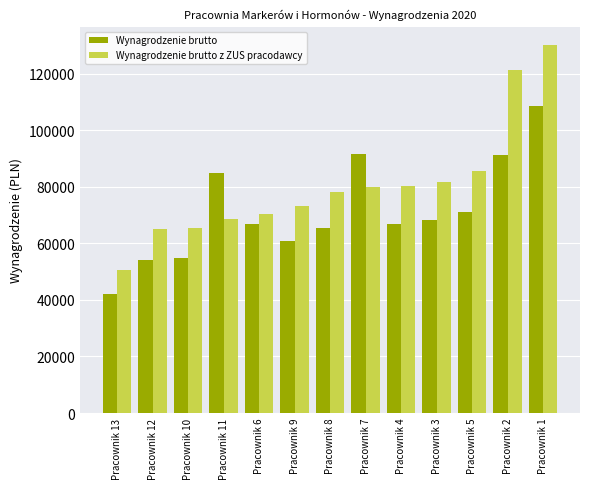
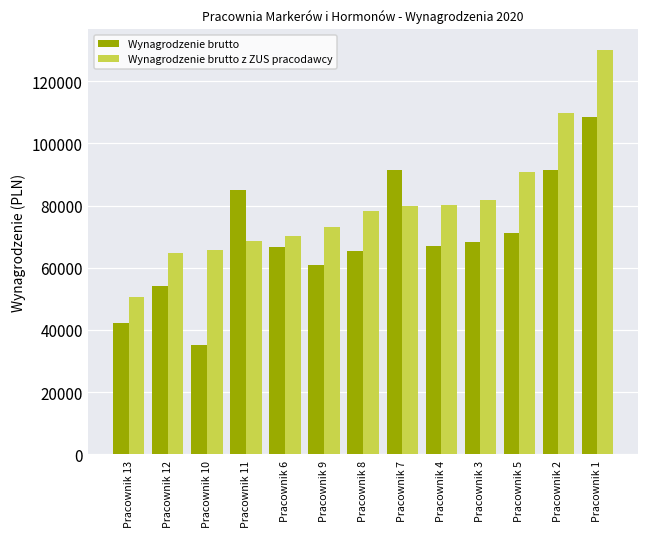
  {
    "Wynagrodzenie brutto": {
      "Pracownik 13": 42000,
      "Pracownik 12": 54000,
-     "Pracownik 10": 55000,
+     "Pracownik 10": 35000,
      "Pracownik 11": 85000,
      "Pracownik 6": 67000,
      "Pracownik 9": 61000,
      "Pracownik 8": 65000,
      "Pracownik 7": 91000,
      "Pracownik 4": 67000,
      "Pracownik 3": 68000,
      "Pracownik 5": 71000,
      "Pracownik 2": 91000,
      "Pracownik 1": 108000
    },
    "Wynagrodzenie brutto z ZUS pracodawcy": {
      "Pracownik 13": 51000,
      "Pracownik 12": 65000,
      "Pracownik 10": 66000,
      "Pracownik 11": 68000,
      "Pracownik 6": 70000,
      "Pracownik 9": 73000,
      "Pracownik 8": 78000,
      "Pracownik 7": 80000,
      "Pracownik 4": 80000,
      "Pracownik 3": 82000,
-     "Pracownik 5": 85000,
-     "Pracownik 2": 121000,
+     "Pracownik 5": 91000,
+     "Pracownik 2": 110000,
      "Pracownik 1": 130000
    }
  }
